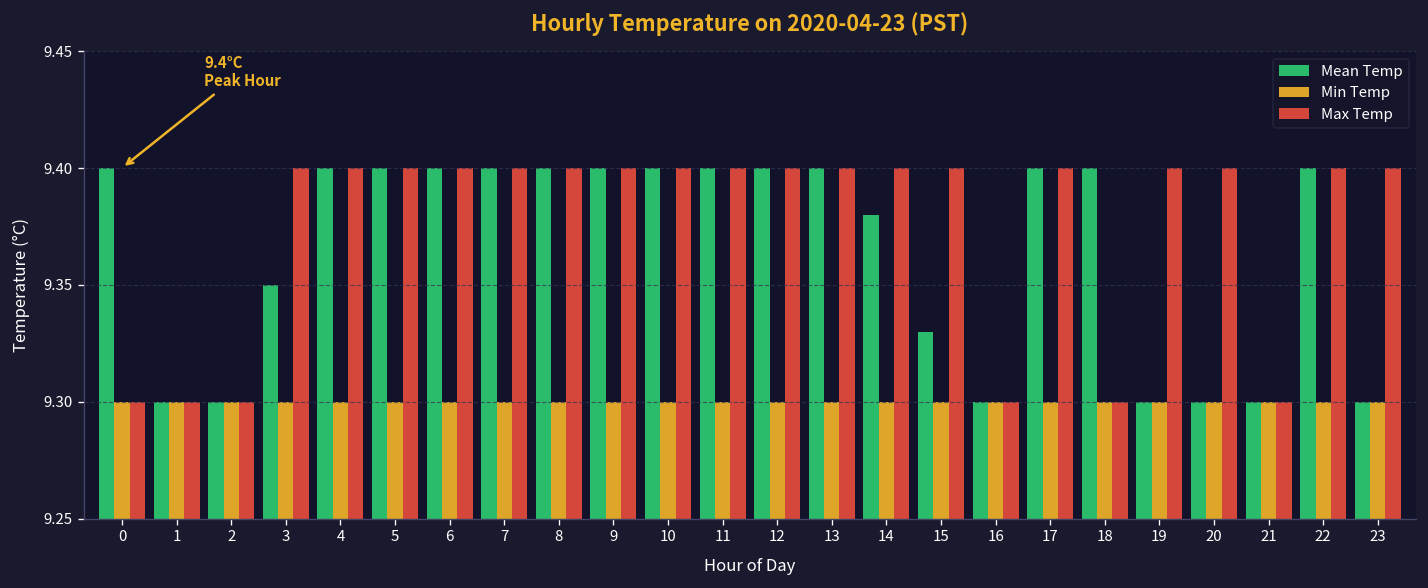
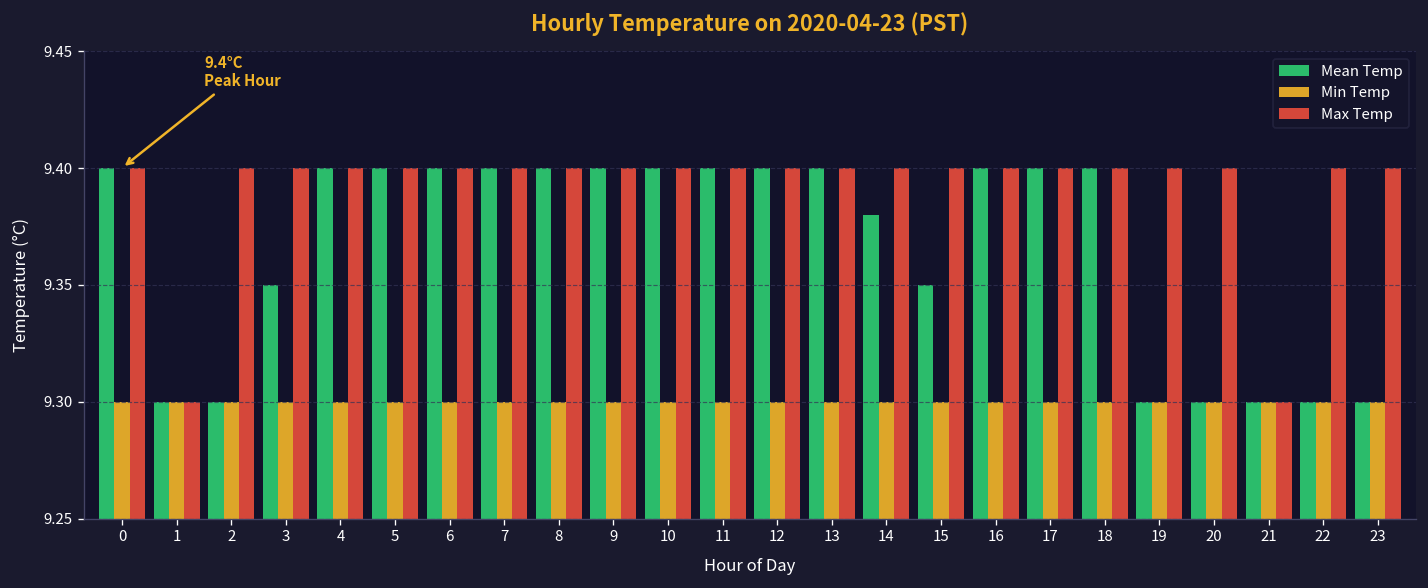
  {
    "Mean Temp": {
      "0": 9.40,
      "1": 9.30,
      "2": 9.30,
      "3": 9.35,
      "4": 9.40,
      "5": 9.40,
      "6": 9.40,
      "7": 9.40,
      "8": 9.40,
      "9": 9.40,
      "10": 9.40,
      "11": 9.40,
      "12": 9.40,
      "13": 9.40,
      "14": 9.38,
-     "15": 9.33,
-     "16": 9.3,
+     "15": 9.35,
+     "16": 9.4,
      "17": 9.40,
      "18": 9.40,
      "19": 9.30,
      "20": 9.30,
      "21": 9.30,
-     "22": 9.4,
+     "22": 9.3,
      "23": 9.30
    },
    "Min Temp": {
      "0": 9.30,
      "1": 9.30,
      "2": 9.30,
      "3": 9.30,
      "4": 9.30,
      "5": 9.30,
      "6": 9.30,
      "7": 9.30,
      "8": 9.30,
      "9": 9.30,
      "10": 9.30,
      "11": 9.30,
      "12": 9.30,
      "13": 9.30,
      "14": 9.30,
      "15": 9.30,
      "16": 9.30,
      "17": 9.30,
      "18": 9.30,
      "19": 9.30,
      "20": 9.30,
      "21": 9.30,
      "22": 9.30,
      "23": 9.30
    },
    "Max Temp": {
-     "0": 9.3,
+     "0": 9.4,
      "1": 9.3,
-     "2": 9.3,
+     "2": 9.4,
      "3": 9.4,
      "4": 9.4,
      "5": 9.4,
      "6": 9.4,
      "7": 9.4,
      "8": 9.4,
      "9": 9.4,
      "10": 9.4,
      "11": 9.4,
      "12": 9.4,
      "13": 9.4,
      "14": 9.4,
      "15": 9.4,
-     "16": 9.3,
+     "16": 9.4,
      "17": 9.4,
-     "18": 9.3,
+     "18": 9.4,
      "19": 9.4,
      "20": 9.4,
      "21": 9.3,
      "22": 9.4,
      "23": 9.4
    }
  }
